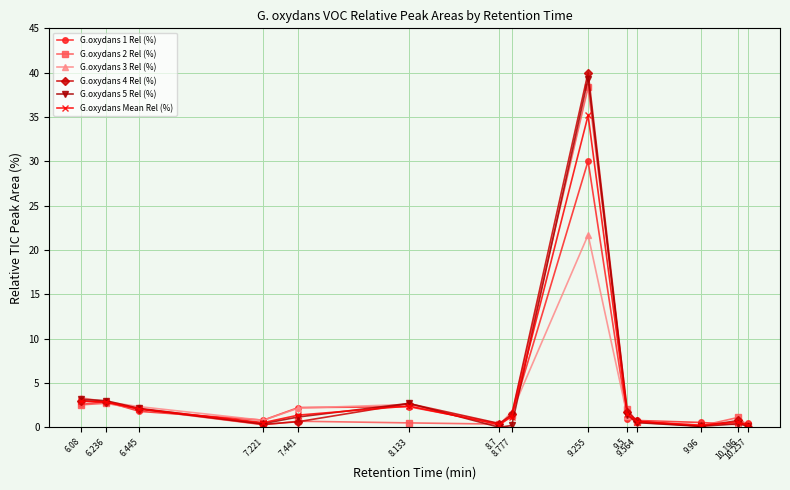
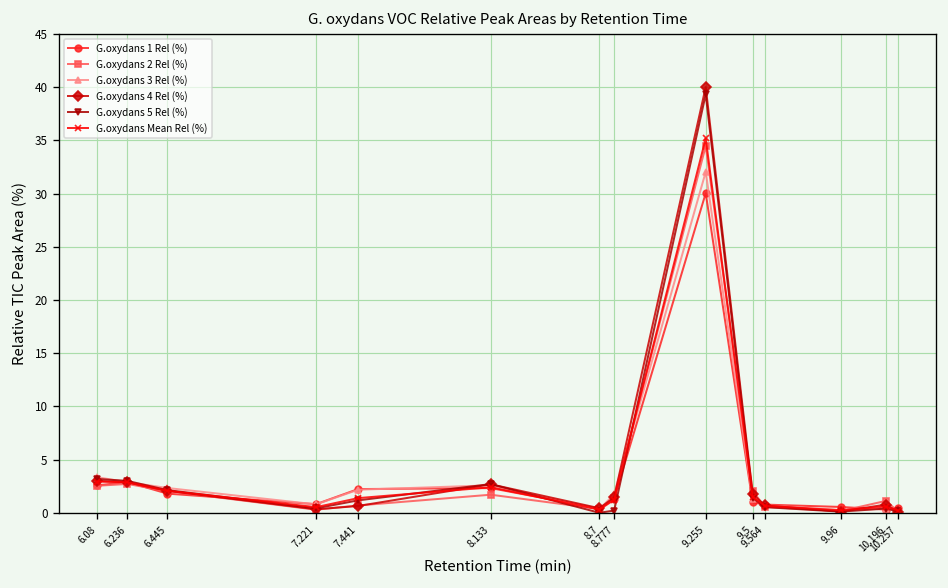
  {
    "G.oxydans 2 Rel (%)": {
-     "8.133": 1,
-     "9.255": 38,
+     "8.133": 2,
+     "9.255": 34,
      "10.196": 1
    },
    "G.oxydans 3 Rel (%)": {
      "8.777": 2,
-     "9.255": 22
+     "9.255": 32
    }
  }
